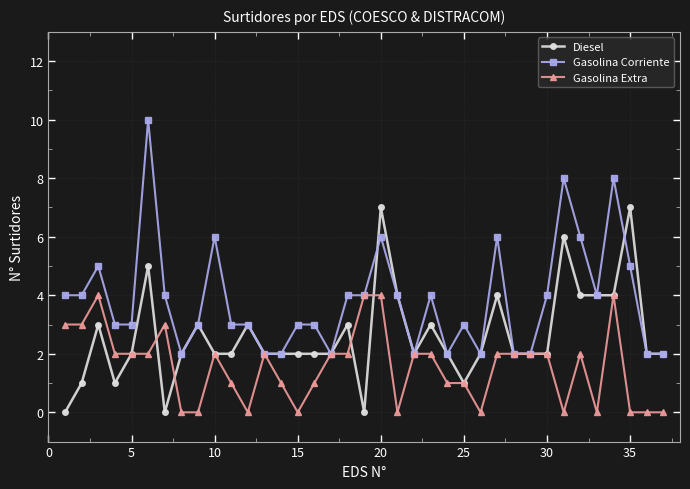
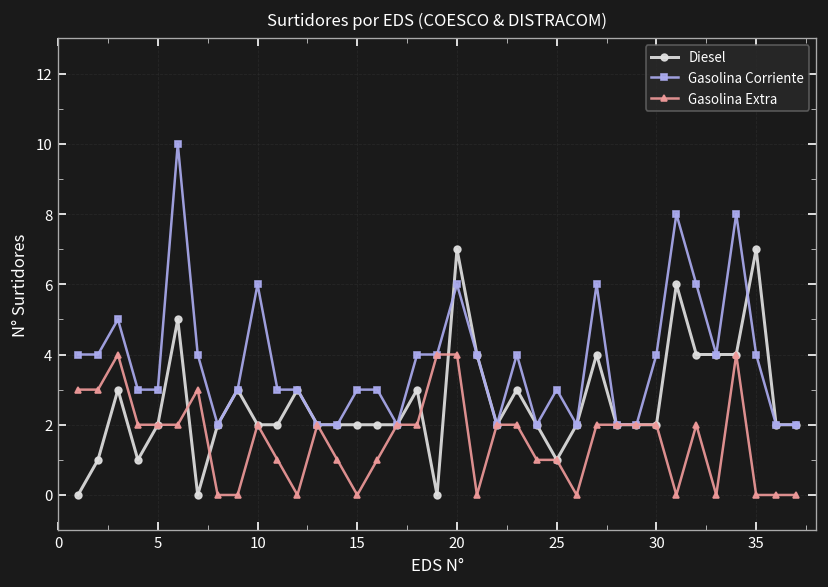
  {
    "Diesel": {
      "15": 2,
      "20": 7,
      "35": 7
    },
    "Gasolina Corriente": {
      "5": 3,
      "10": 6,
      "15": 3,
      "20": 6,
      "25": 3,
      "30": 4,
-     "35": 5
+     "35": 4
    },
    "Gasolina Extra": {
      "15": 0,
      "20": 4,
      "35": 0
    }
  }
